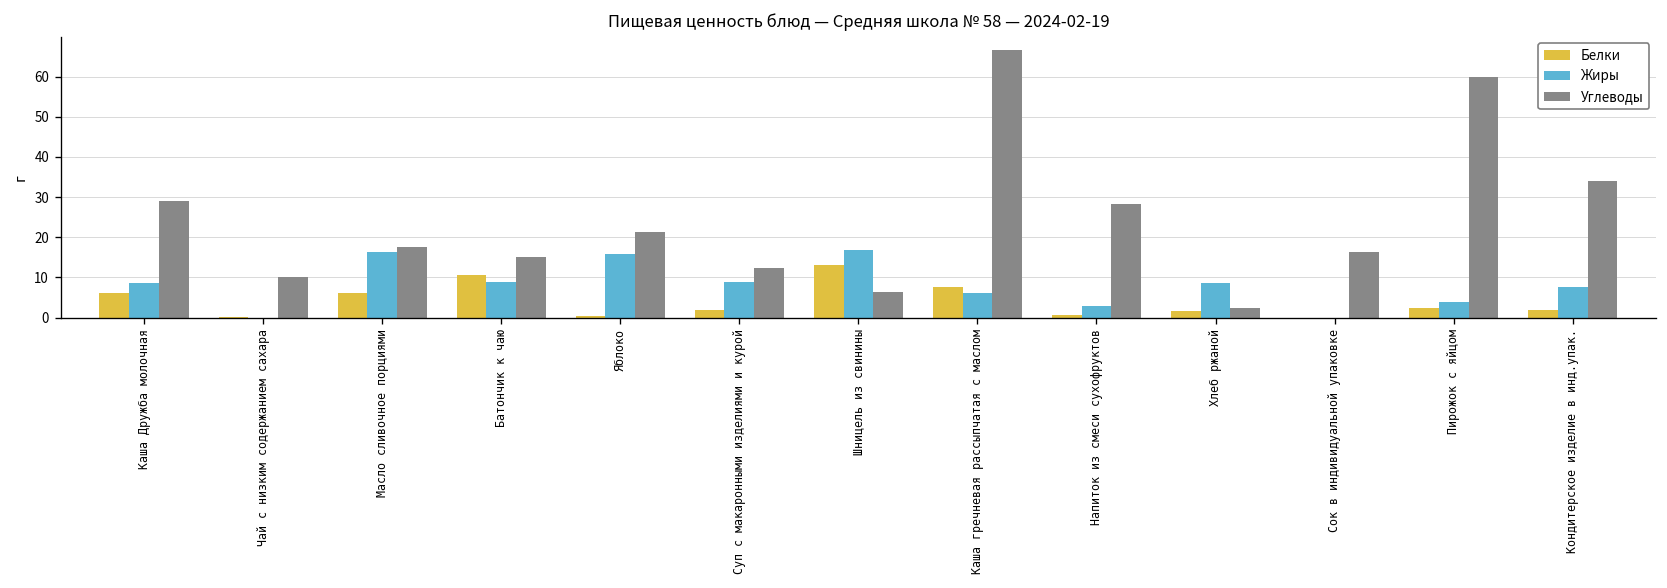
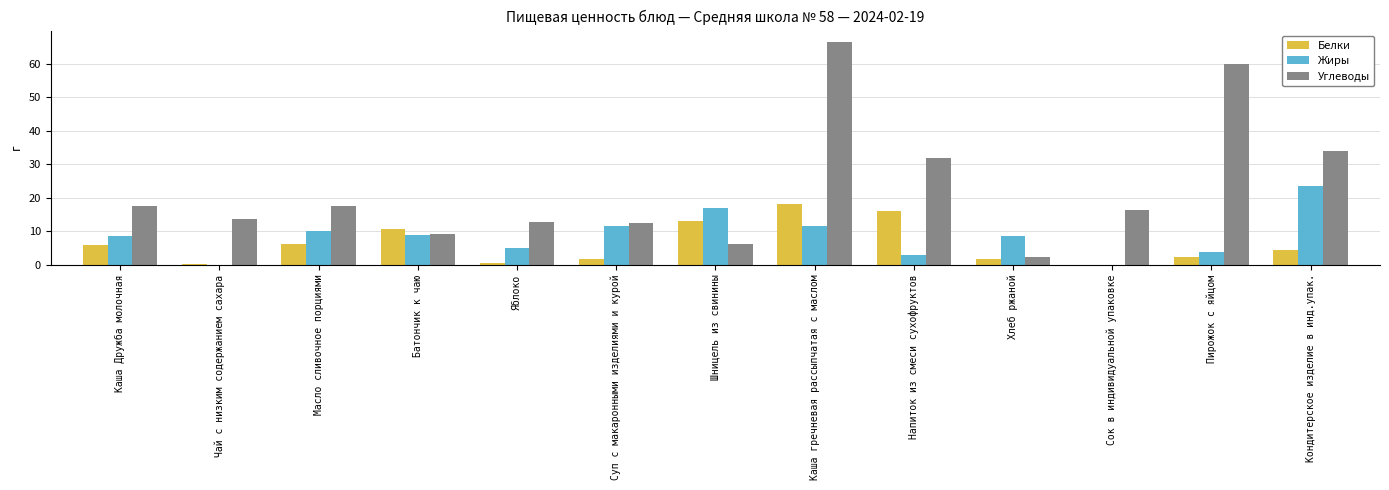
  {
    "Белки": {
      "Каша Дружба молочная": 6,
      "Масло сливочное порциями": 6,
      "Батончик к чаю": 11,
      "Суп с макаронными изделиями и курой": 2,
      "Шницель из свинины": 13,
-     "Каша гречневая рассыпчатая с маслом": 8,
-     "Напиток из смеси сухофруктов": 1,
+     "Каша гречневая рассыпчатая с маслом": 18,
+     "Напиток из смеси сухофруктов": 16,
      "Хлеб ржаной": 2,
      "Сок в индивидуальной упаковке": 0,
      "Пирожок с яйцом": 2,
-     "Кондитерское изделие в инд.упак.": 2
+     "Кондитерское изделие в инд.упак.": 4
    },
    "Жиры": {
      "Каша Дружба молочная": 9,
      "Чай с низким содержанием сахара": 0,
-     "Масло сливочное порциями": 16,
+     "Масло сливочное порциями": 10,
      "Батончик к чаю": 9,
-     "Яблоко": 16,
-     "Суп с макаронными изделиями и курой": 9,
+     "Яблоко": 5,
+     "Суп с макаронными изделиями и курой": 11,
      "Шницель из свинины": 17,
-     "Каша гречневая рассыпчатая с маслом": 6,
+     "Каша гречневая рассыпчатая с маслом": 12,
      "Напиток из смеси сухофруктов": 3,
      "Хлеб ржаной": 9,
      "Сок в индивидуальной упаковке": 0,
      "Пирожок с яйцом": 4,
-     "Кондитерское изделие в инд.упак.": 8
+     "Кондитерское изделие в инд.упак.": 23
    },
    "Углеводы": {
-     "Каша Дружба молочная": 29,
-     "Чай с низким содержанием сахара": 10,
+     "Каша Дружба молочная": 18,
+     "Чай с низким содержанием сахара": 14,
      "Масло сливочное порциями": 18,
-     "Батончик к чаю": 15,
-     "Яблоко": 21,
+     "Батончик к чаю": 9,
+     "Яблоко": 13,
      "Суп с макаронными изделиями и курой": 12,
      "Шницель из свинины": 6,
      "Каша гречневая рассыпчатая с маслом": 67,
-     "Напиток из смеси сухофруктов": 28,
+     "Напиток из смеси сухофруктов": 32,
      "Хлеб ржаной": 2,
      "Сок в индивидуальной упаковке": 16,
      "Пирожок с яйцом": 60,
      "Кондитерское изделие в инд.упак.": 34
    }
  }
